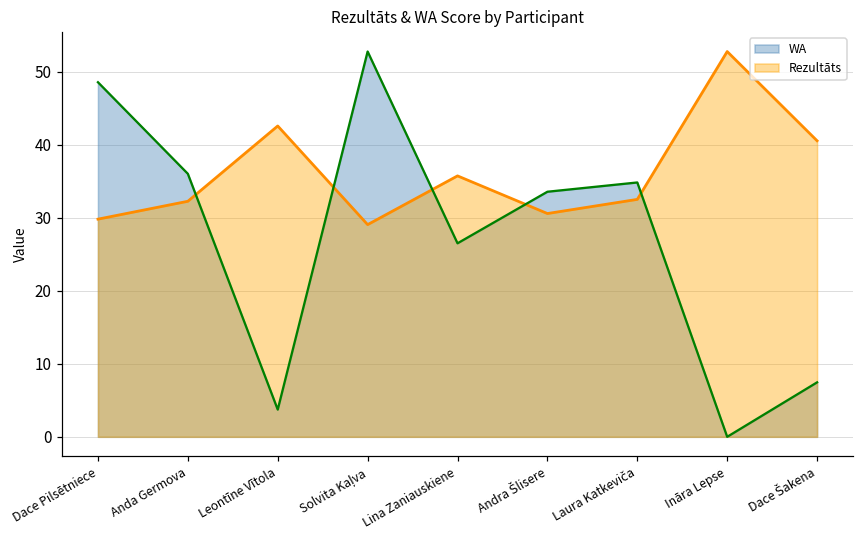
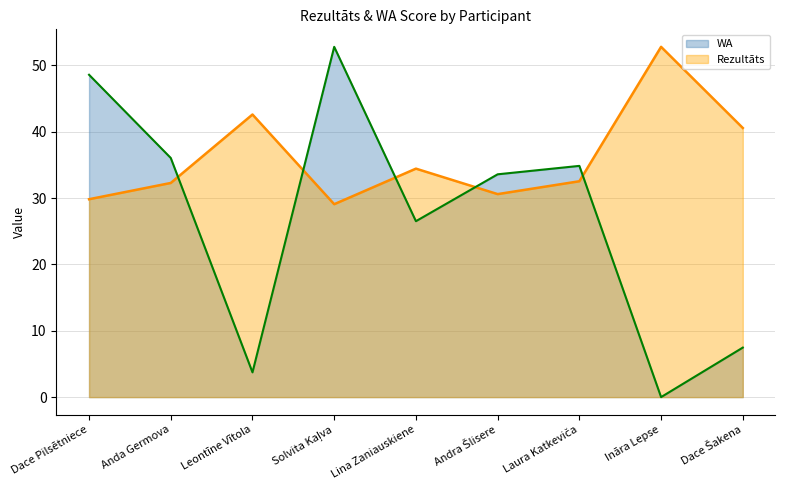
  {
    "WA": {
      "Dace Pilsētniece": 49,
      "Anda Germova": 36,
      "Leontīne Vītola": 4,
      "Solvita Kaļva": 53,
      "Lina Zaniauskiene": 27,
      "Andra Šlisere": 34,
      "Laura Katkeviča": 35,
      "Ināra Lepse": 0,
      "Dace Šakena": 7
    },
    "Rezultāts": {
      "Dace Pilsētniece": 30,
      "Anda Germova": 32,
      "Leontīne Vītola": 43,
      "Solvita Kaļva": 29,
-     "Lina Zaniauskiene": 36,
+     "Lina Zaniauskiene": 34,
      "Andra Šlisere": 31,
      "Laura Katkeviča": 33,
      "Ināra Lepse": 53,
      "Dace Šakena": 41
    }
  }
